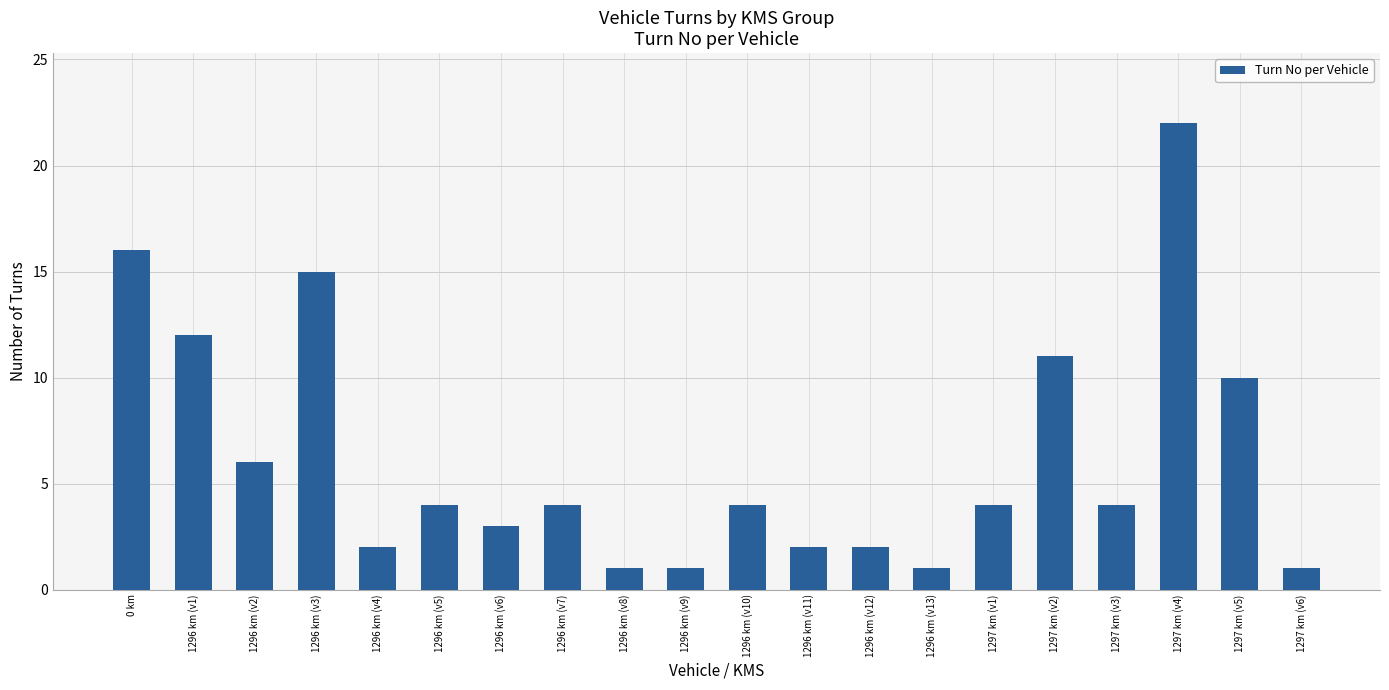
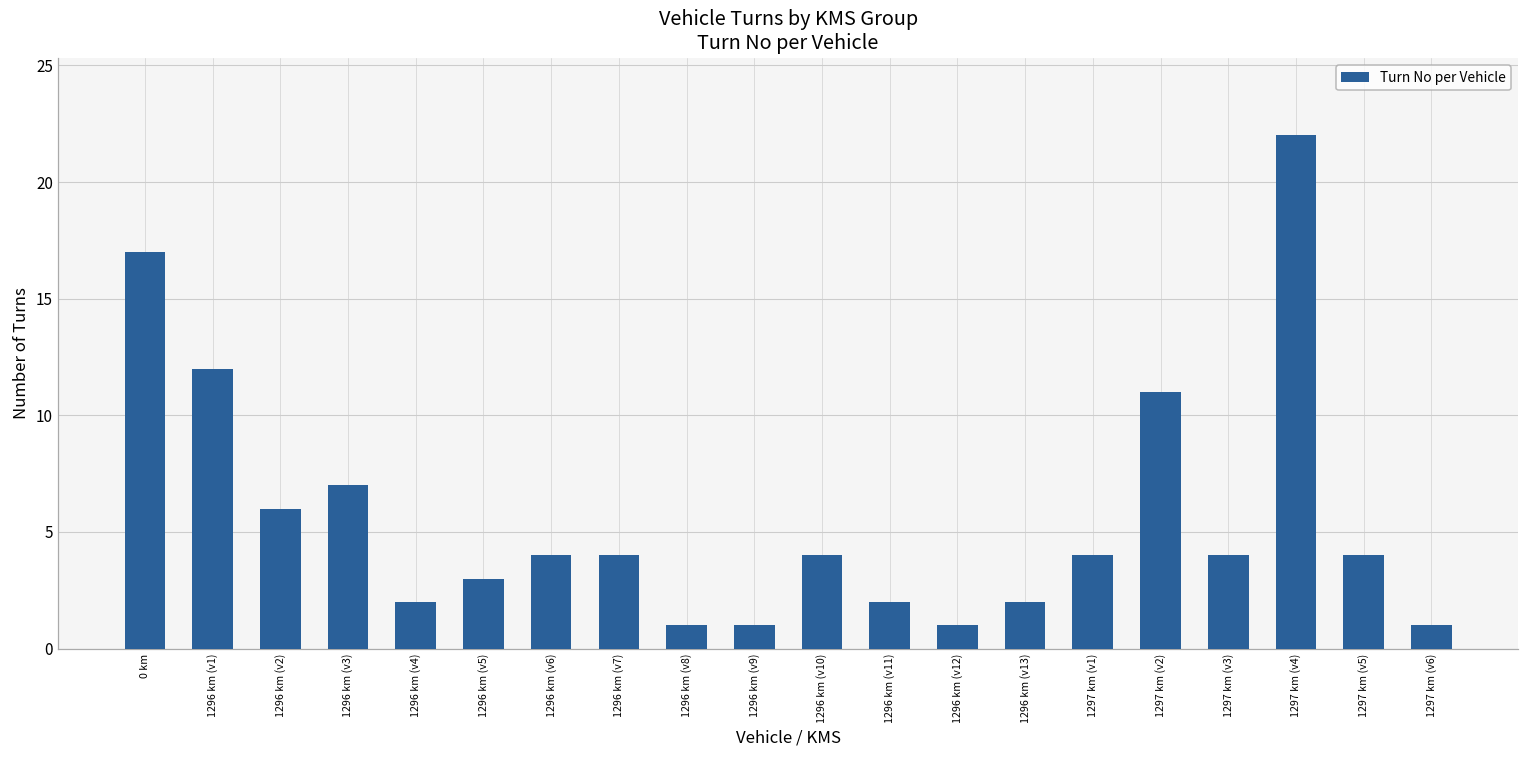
  {
-   "0 km": 16,
+   "0 km": 17,
    "1296 km (v1)": 12,
    "1296 km (v2)": 6,
-   "1296 km (v3)": 15,
+   "1296 km (v3)": 7,
    "1296 km (v4)": 2,
-   "1296 km (v5)": 4,
-   "1296 km (v6)": 3,
+   "1296 km (v5)": 3,
+   "1296 km (v6)": 4,
    "1296 km (v7)": 4,
    "1296 km (v8)": 1,
    "1296 km (v9)": 1,
    "1296 km (v10)": 4,
    "1296 km (v11)": 2,
-   "1296 km (v12)": 2,
-   "1296 km (v13)": 1,
+   "1296 km (v12)": 1,
+   "1296 km (v13)": 2,
    "1297 km (v1)": 4,
    "1297 km (v2)": 11,
    "1297 km (v3)": 4,
    "1297 km (v4)": 22,
-   "1297 km (v5)": 10,
+   "1297 km (v5)": 4,
    "1297 km (v6)": 1
  }
